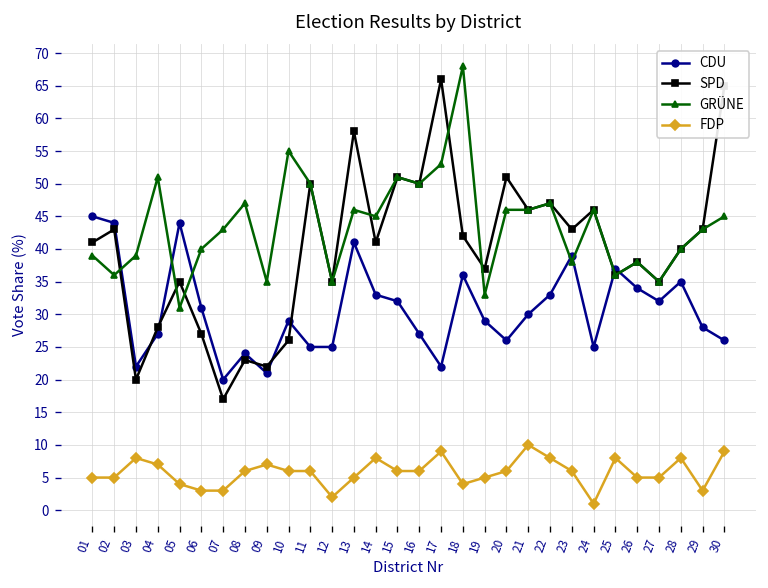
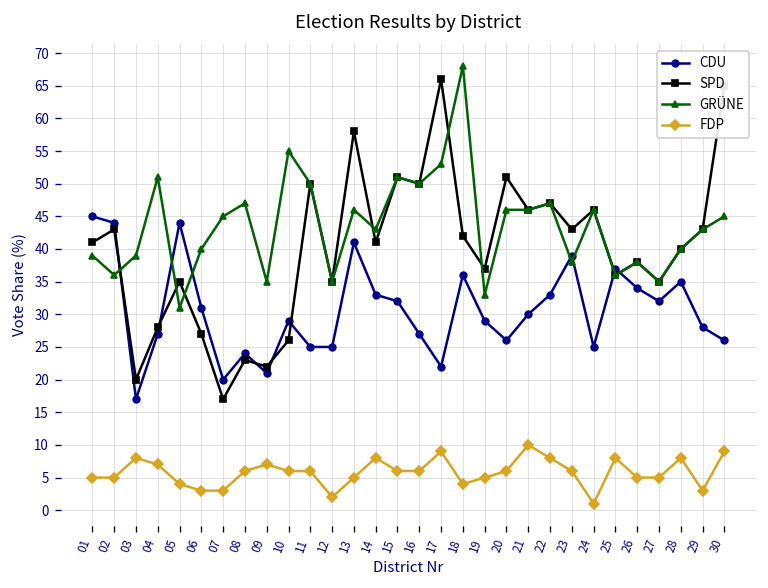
  {
    "CDU": {
      "01": 45,
      "02": 44,
-     "03": 22,
+     "03": 17,
      "04": 27,
      "05": 44,
      "06": 31,
      "07": 20,
      "08": 24,
      "09": 21,
      "10": 29,
      "11": 25,
      "12": 25,
      "13": 41,
      "14": 33,
      "15": 32,
      "16": 27,
      "17": 22,
      "18": 36,
      "19": 29,
      "20": 26,
      "21": 30,
      "22": 33,
      "23": 39,
      "24": 25,
      "25": 37,
      "26": 34,
      "27": 32,
      "28": 35,
      "29": 28,
      "30": 26
    },
    "SPD": {
      "01": 41,
      "02": 43,
      "03": 20,
      "04": 28,
      "05": 35,
      "06": 27,
      "07": 17,
      "08": 23,
      "09": 22,
      "10": 26,
      "13": 58,
      "14": 41,
      "17": 66,
      "18": 42,
      "19": 37,
      "20": 51,
      "23": 43
    },
    "GRÜNE": {
      "01": 39,
      "02": 36,
      "03": 39,
      "04": 51,
      "05": 31,
      "06": 40,
-     "07": 43,
+     "07": 45,
      "08": 47,
      "09": 35,
      "10": 55,
      "13": 46,
-     "14": 45,
+     "14": 43,
      "17": 53,
      "18": 68,
      "19": 33,
      "20": 46,
      "23": 38,
      "30": 45
    },
    "FDP": {
      "01": 5,
      "02": 5,
      "03": 8,
      "04": 7,
      "05": 4,
      "06": 3,
      "07": 3,
      "08": 6,
      "09": 7,
      "10": 6,
      "11": 6,
      "12": 2,
      "13": 5,
      "14": 8,
      "15": 6,
      "16": 6,
      "17": 9,
      "18": 4,
      "19": 5,
      "20": 6,
      "21": 10,
      "22": 8,
      "23": 6,
      "24": 1,
      "25": 8,
      "26": 5,
      "27": 5,
      "28": 8,
      "29": 3,
      "30": 9
    }
  }
